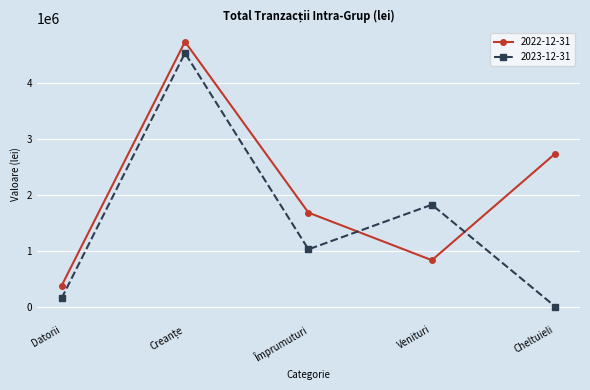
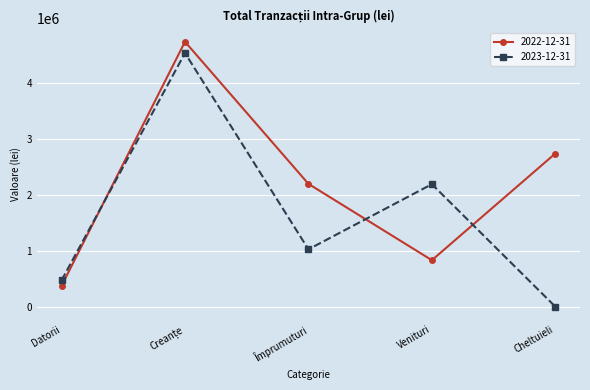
  {
    "2022-12-31": {
      "Datorii": 400000,
      "Creanțe": 4700000,
-     "Împrumuturi": 1700000,
+     "Împrumuturi": 2200000,
      "Venituri": 800000,
      "Cheltuieli": 2700000
    },
    "2023-12-31": {
-     "Datorii": 200000,
+     "Datorii": 500000,
      "Creanțe": 4500000,
      "Împrumuturi": 1000000,
-     "Venituri": 1800000,
+     "Venituri": 2200000,
      "Cheltuieli": 0
    }
  }
